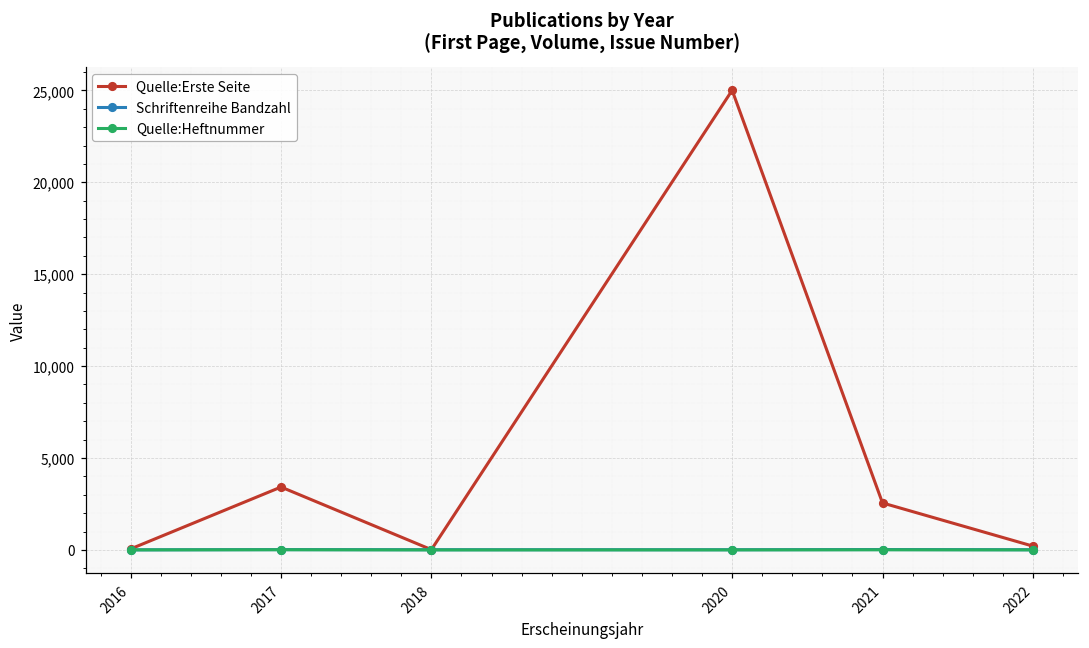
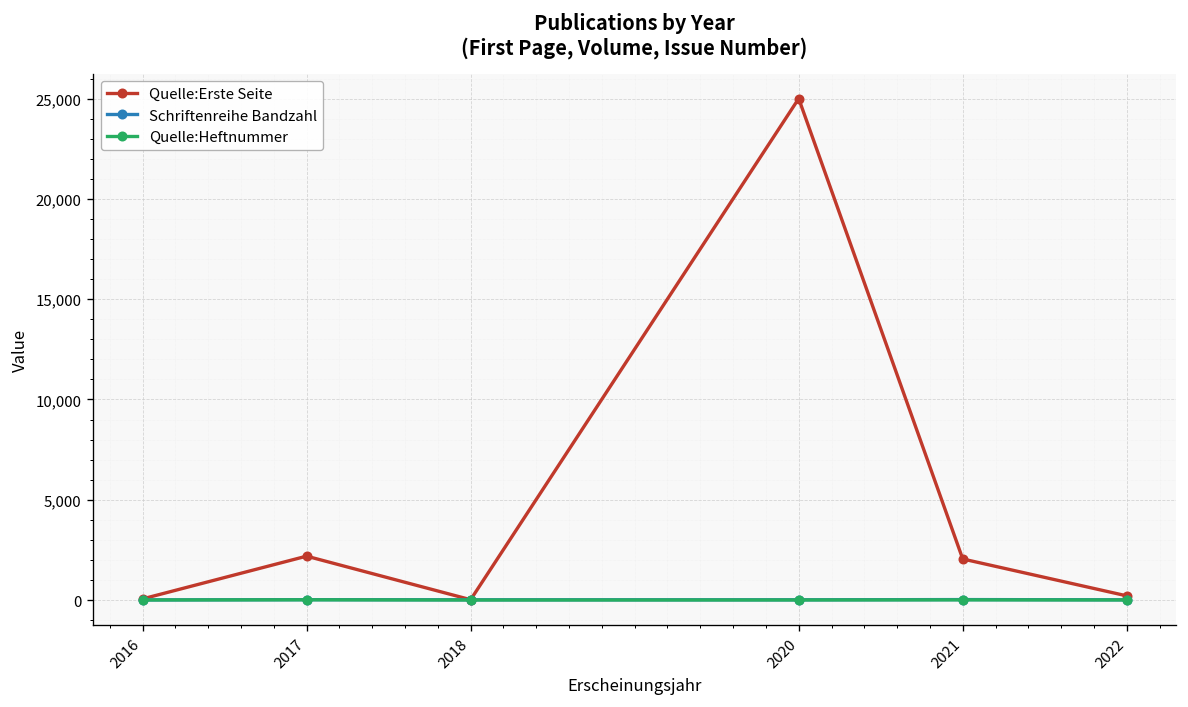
  {
    "Quelle:Erste Seite": {
-     "2017": "3,400",
+     "2017": "2,200",
      "2020": "25,000",
-     "2021": "2,600",
+     "2021": "2,000",
      "2022": "200"
    }
  }
